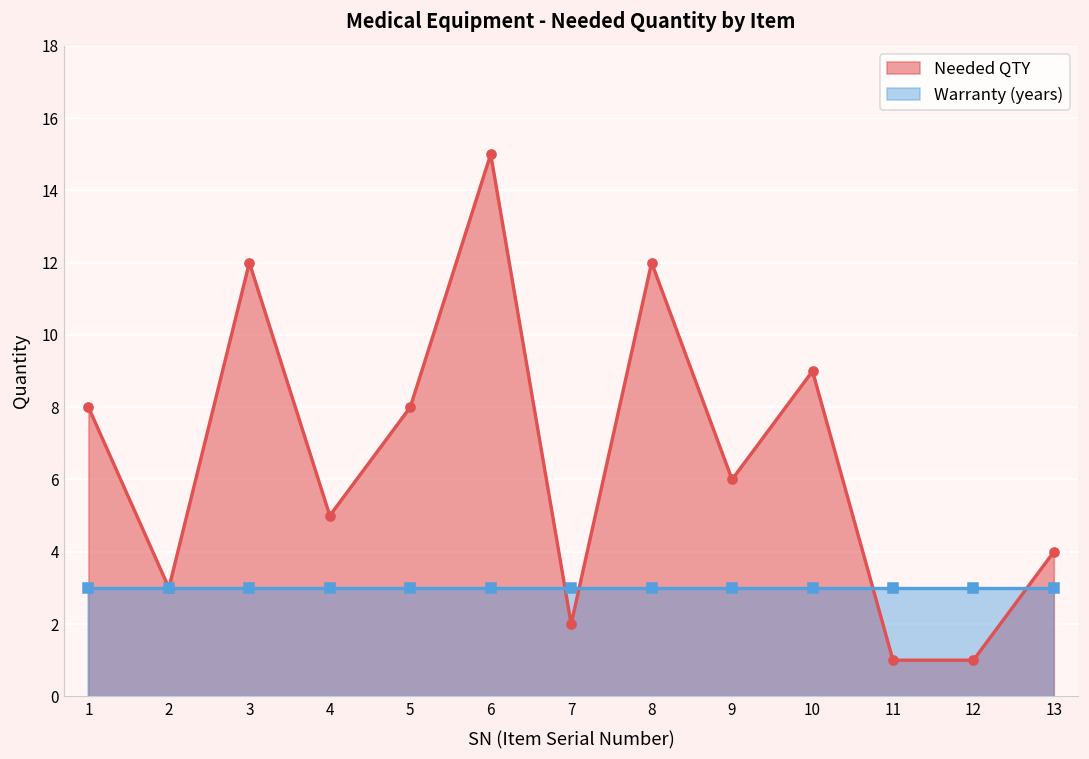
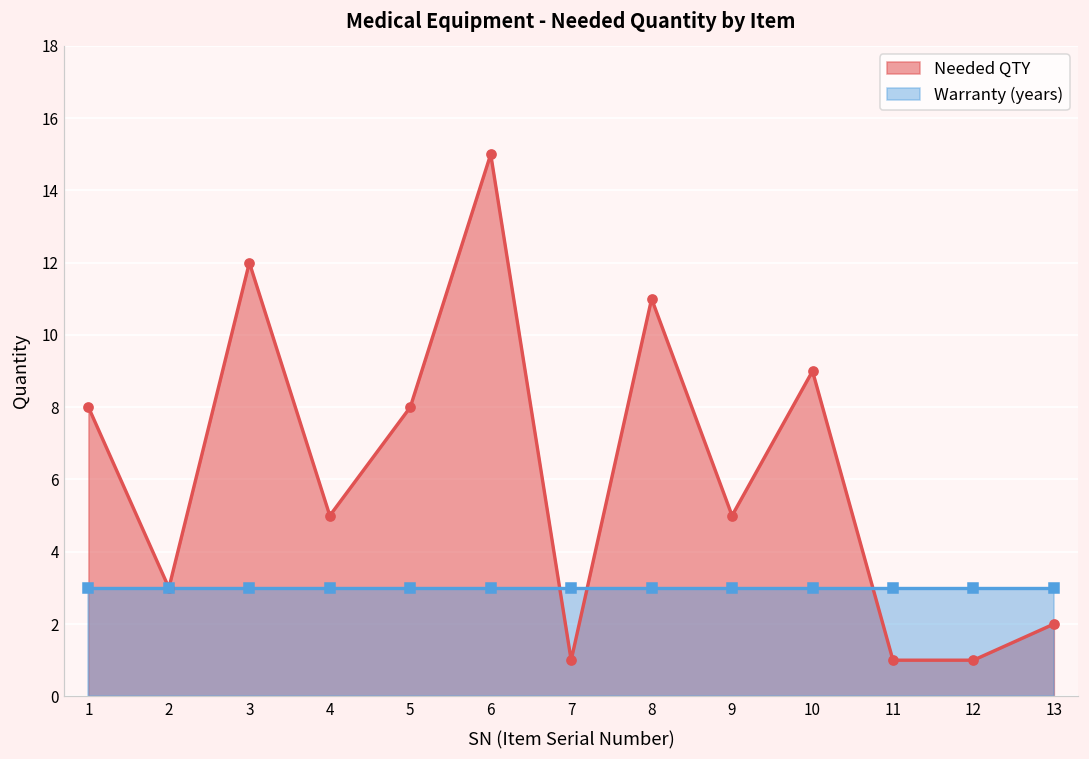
  {
    "Needed QTY": {
      "1": 8,
      "3": 12,
      "4": 5,
      "5": 8,
      "6": 15,
-     "7": 2,
-     "8": 12,
-     "9": 6,
+     "7": 1,
+     "8": 11,
+     "9": 5,
      "10": 9,
      "11": 1,
      "12": 1,
-     "13": 4
+     "13": 2
    },
    "Warranty (years)": {
      "1": 3,
      "3": 3,
      "4": 3,
      "5": 3,
      "6": 3,
      "7": 3,
      "8": 3,
      "9": 3,
      "10": 3,
      "11": 3,
      "12": 3,
      "13": 3
    }
  }
